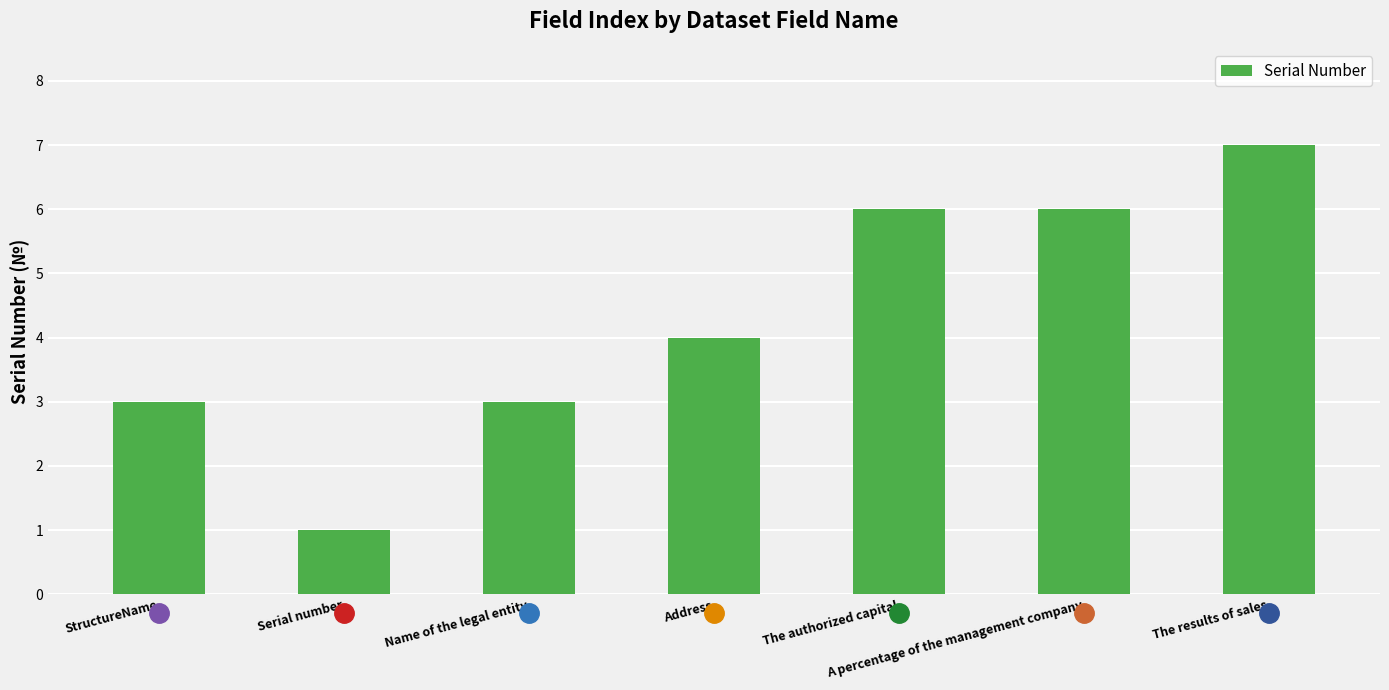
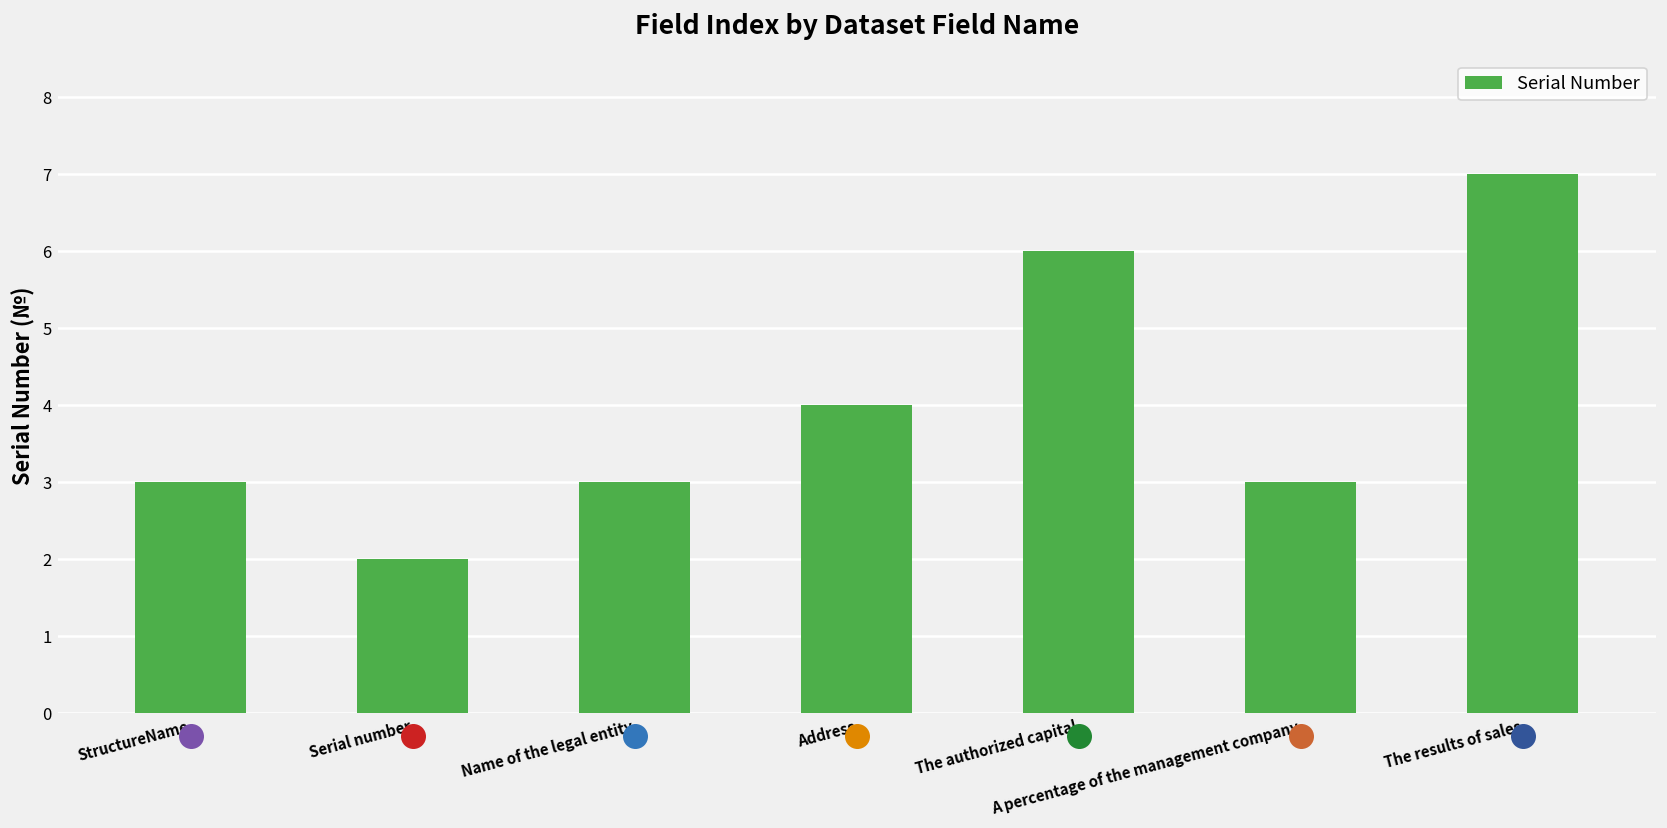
  {
    "Serial Number": {
      "StructureName": 3,
-     "Serial number": 1,
+     "Serial number": 2,
      "Name of the legal entity": 3,
      "Address": 4,
      "The authorized capital": 6,
-     "A percentage of the management company": 6,
+     "A percentage of the management company": 3,
      "The results of sales": 7
    }
  }
